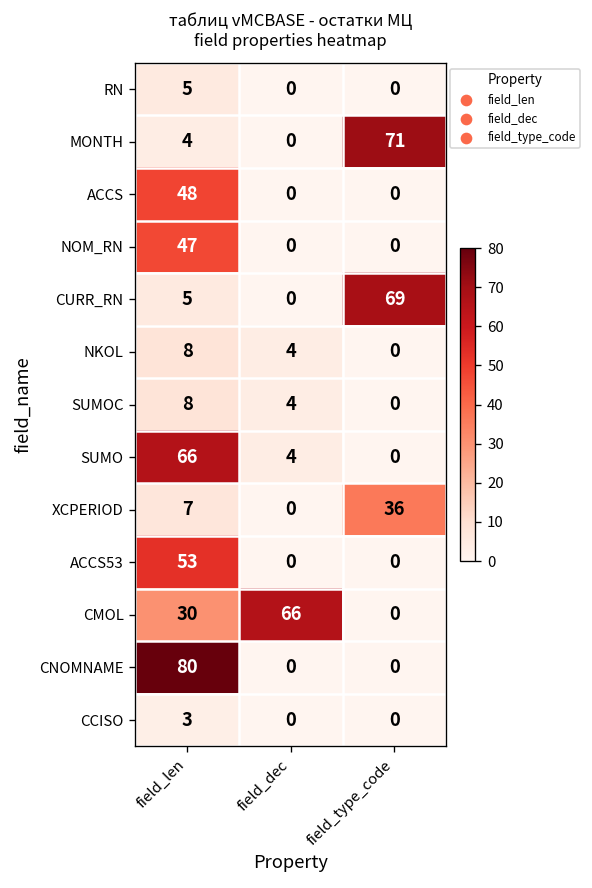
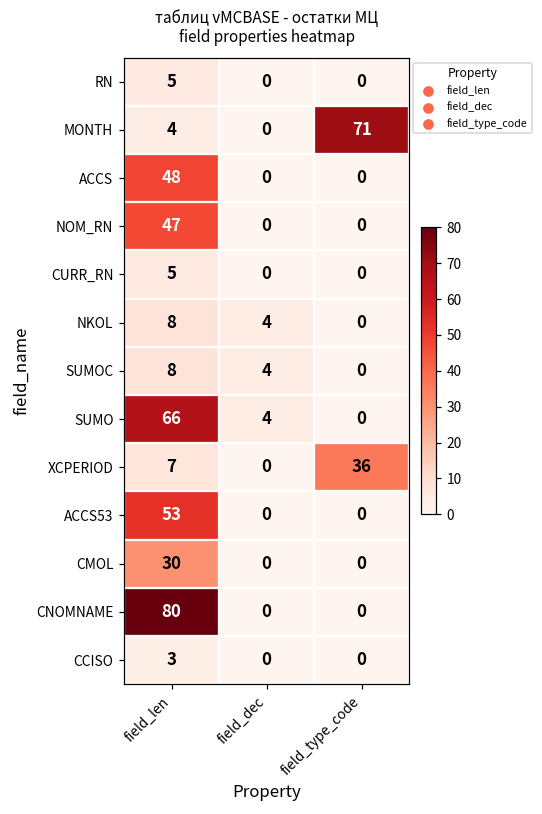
  {
    "RN": {
      "field_len": 5,
      "field_dec": 0,
      "field_type_code": 0
    },
    "MONTH": {
      "field_len": 4,
      "field_dec": 0,
      "field_type_code": 71
    },
    "ACCS": {
      "field_len": 48,
      "field_dec": 0,
      "field_type_code": 0
    },
    "NOM_RN": {
      "field_len": 47,
      "field_dec": 0,
      "field_type_code": 0
    },
    "CURR_RN": {
      "field_len": 5,
      "field_dec": 0,
-     "field_type_code": 69
+     "field_type_code": 0
    },
    "NKOL": {
      "field_len": 8,
      "field_dec": 4,
      "field_type_code": 0
    },
    "SUMOC": {
      "field_len": 8,
      "field_dec": 4,
      "field_type_code": 0
    },
    "SUMO": {
      "field_len": 66,
      "field_dec": 4,
      "field_type_code": 0
    },
    "XCPERIOD": {
      "field_len": 7,
      "field_dec": 0,
      "field_type_code": 36
    },
    "ACCS53": {
      "field_len": 53,
      "field_dec": 0,
      "field_type_code": 0
    },
    "CMOL": {
      "field_len": 30,
-     "field_dec": 66,
+     "field_dec": 0,
      "field_type_code": 0
    },
    "CNOMNAME": {
      "field_len": 80,
      "field_dec": 0,
      "field_type_code": 0
    },
    "CCISO": {
      "field_len": 3,
      "field_dec": 0,
      "field_type_code": 0
    }
  }
